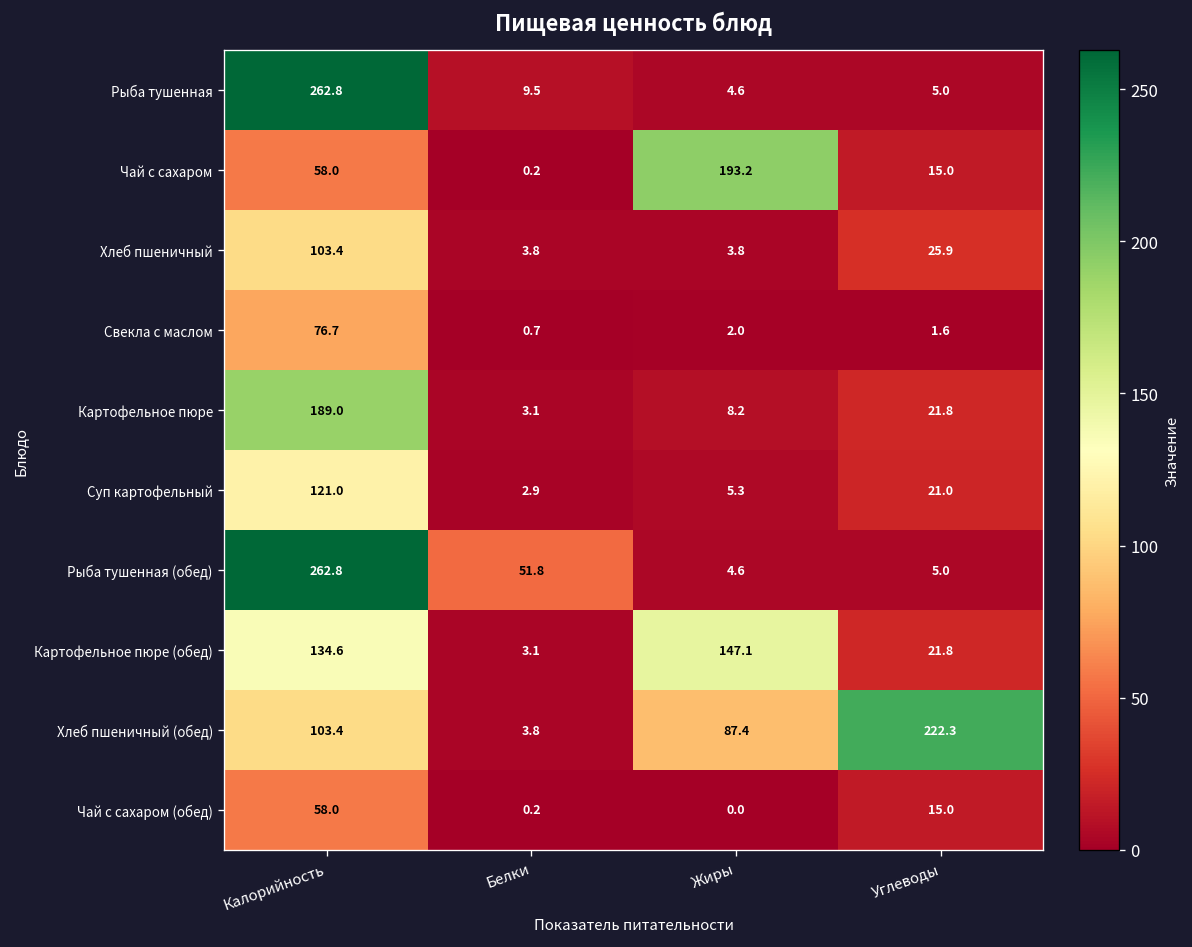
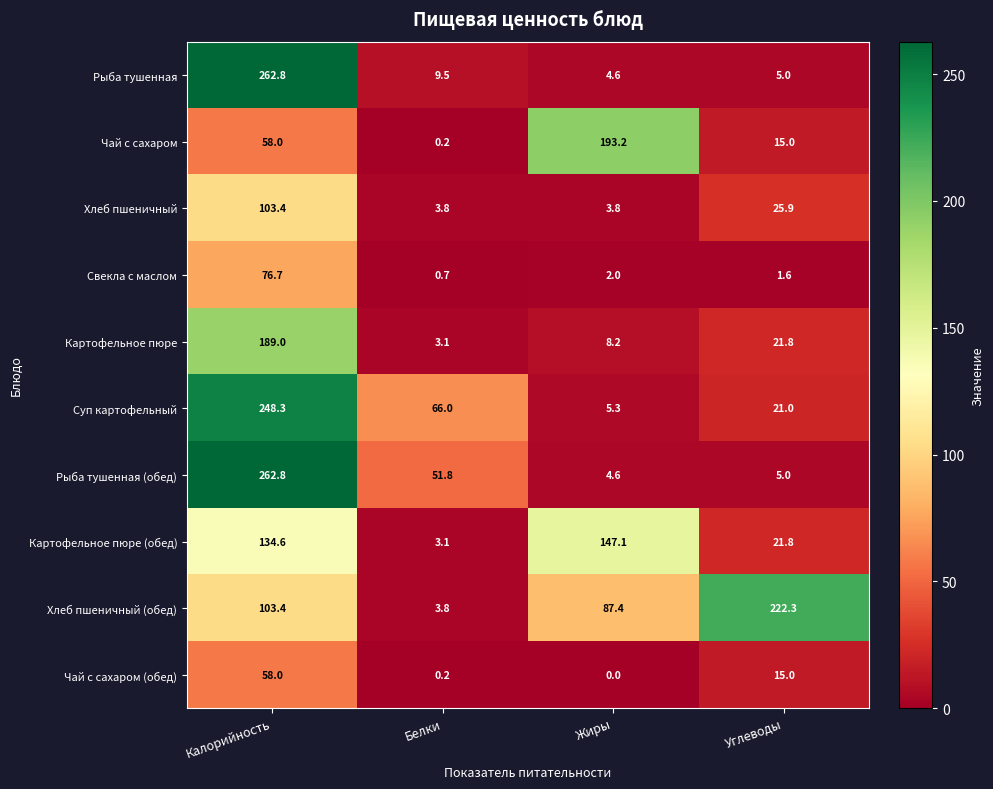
  {
    "Рыба тушенная": {
      "Калорийность": 262.8,
      "Белки": 9.5,
      "Жиры": 4.6,
      "Углеводы": 5.0
    },
    "Чай с сахаром": {
      "Калорийность": 58.0,
      "Белки": 0.2,
      "Жиры": 193.2,
      "Углеводы": 15.0
    },
    "Хлеб пшеничный": {
      "Калорийность": 103.4,
      "Белки": 3.8,
      "Жиры": 3.8,
      "Углеводы": 25.9
    },
    "Свекла с маслом": {
      "Калорийность": 76.7,
      "Белки": 0.7,
      "Жиры": 2.0,
      "Углеводы": 1.6
    },
    "Картофельное пюре": {
      "Калорийность": 189.0,
      "Белки": 3.1,
      "Жиры": 8.2,
      "Углеводы": 21.8
    },
    "Суп картофельный": {
-     "Калорийность": 121.0,
-     "Белки": 2.9,
+     "Калорийность": 248.3,
+     "Белки": 66.0,
      "Жиры": 5.3,
      "Углеводы": 21.0
    },
    "Рыба тушенная (обед)": {
      "Калорийность": 262.8,
      "Белки": 51.8,
      "Жиры": 4.6,
      "Углеводы": 5.0
    },
    "Картофельное пюре (обед)": {
      "Калорийность": 134.6,
      "Белки": 3.1,
      "Жиры": 147.1,
      "Углеводы": 21.8
    },
    "Хлеб пшеничный (обед)": {
      "Калорийность": 103.4,
      "Белки": 3.8,
      "Жиры": 87.4,
      "Углеводы": 222.3
    },
    "Чай с сахаром (обед)": {
      "Калорийность": 58.0,
      "Белки": 0.2,
      "Жиры": 0.0,
      "Углеводы": 15.0
    }
  }
